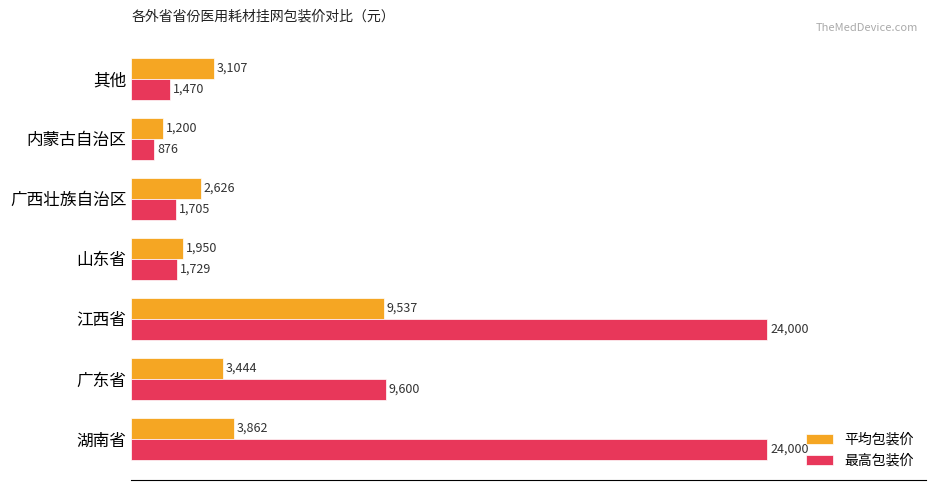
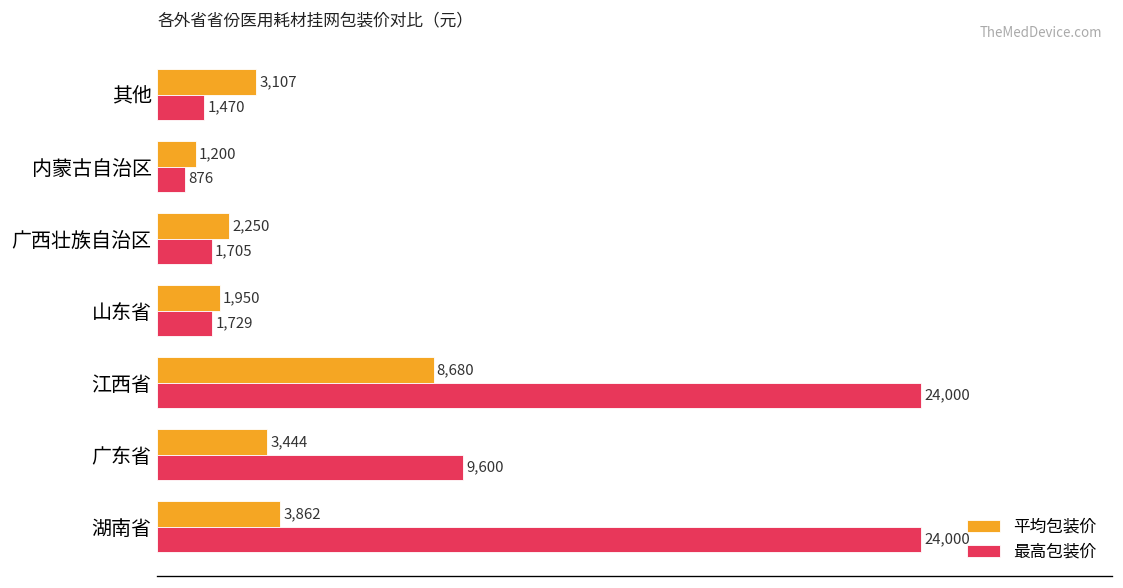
  {
    "平均包装价": {
      "其他": "3,107",
      "内蒙古自治区": "1,200",
-     "广西壮族自治区": "2,626",
+     "广西壮族自治区": "2,250",
      "山东省": "1,950",
-     "江西省": "9,537",
+     "江西省": "8,680",
      "广东省": "3,444",
      "湖南省": "3,862"
    },
    "最高包装价": {
      "其他": "1,470",
      "内蒙古自治区": "876",
      "广西壮族自治区": "1,705",
      "山东省": "1,729",
      "江西省": "24,000",
      "广东省": "9,600",
      "湖南省": "24,000"
    }
  }
